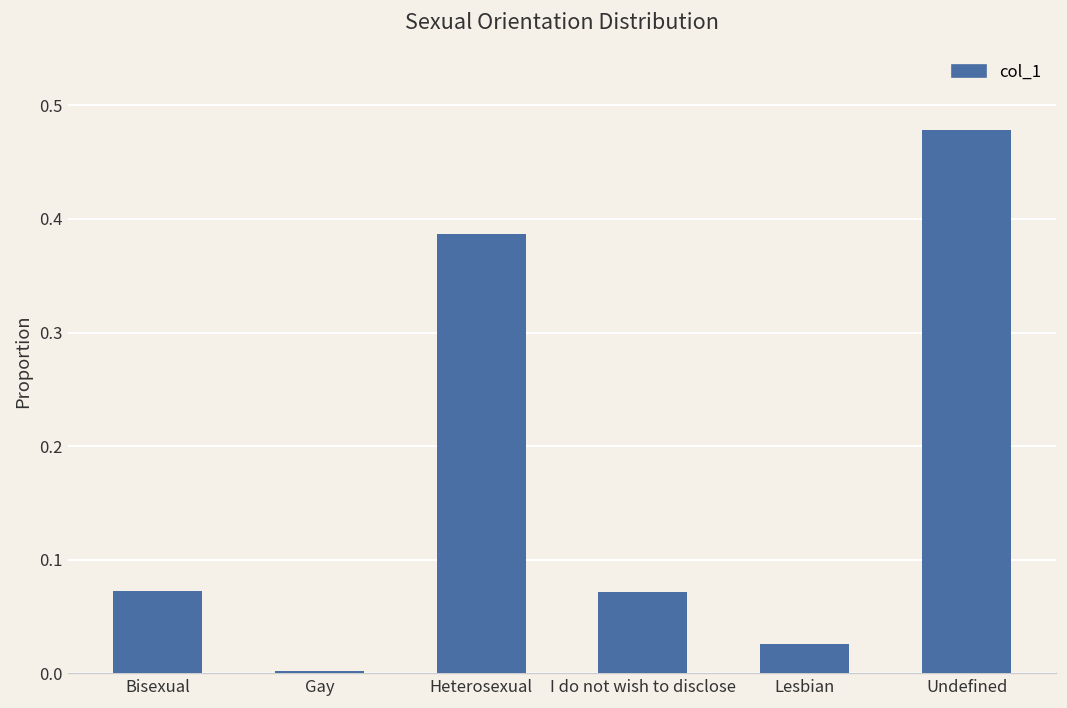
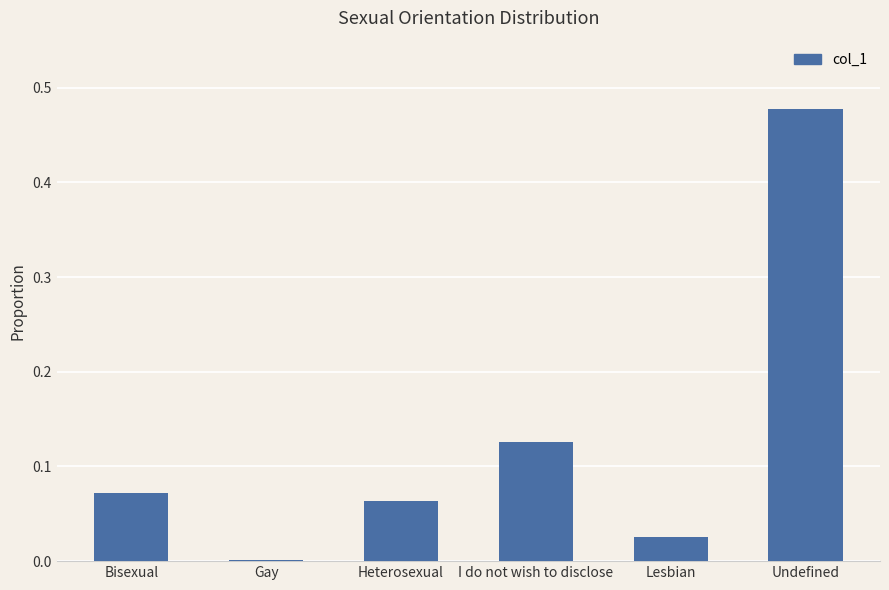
  {
    "Bisexual": 0.07,
-   "Heterosexual": 0.39,
-   "I do not wish to disclose": 0.07,
+   "Heterosexual": 0.06,
+   "I do not wish to disclose": 0.13,
    "Lesbian": 0.03,
    "Undefined": 0.48
  }
